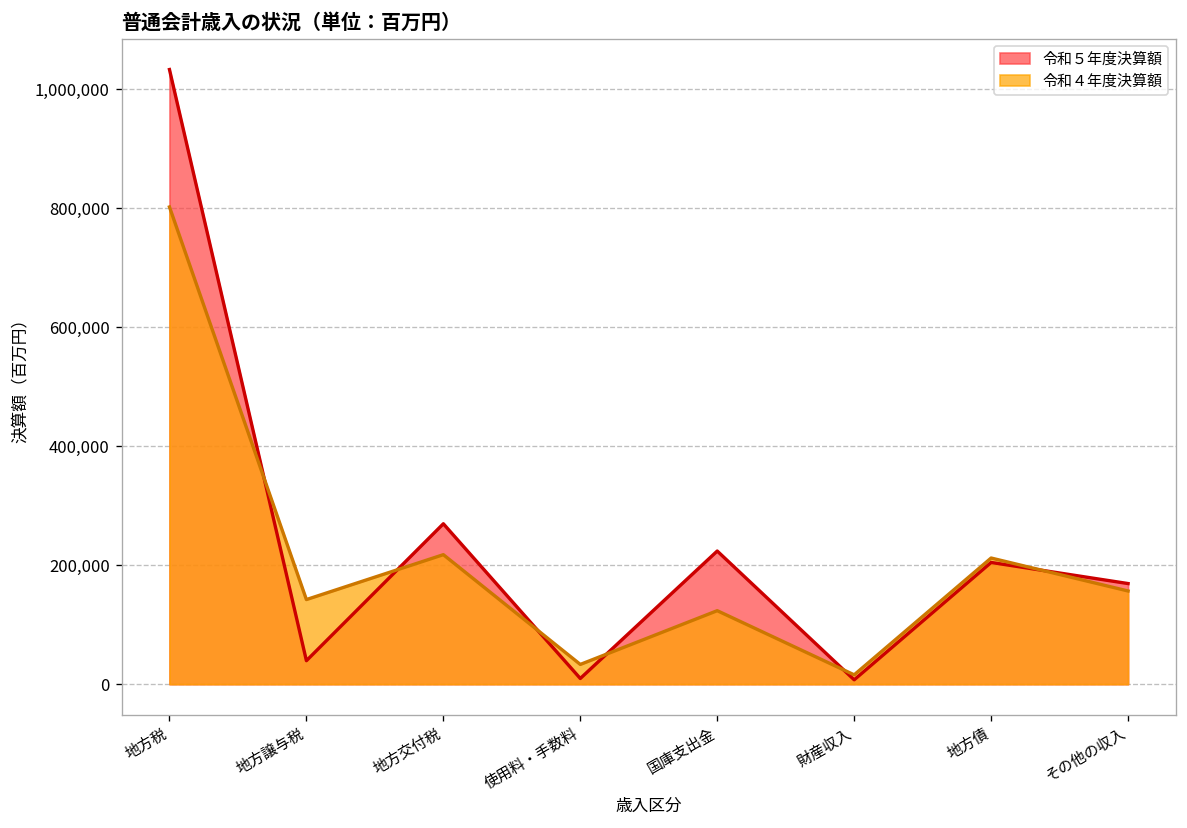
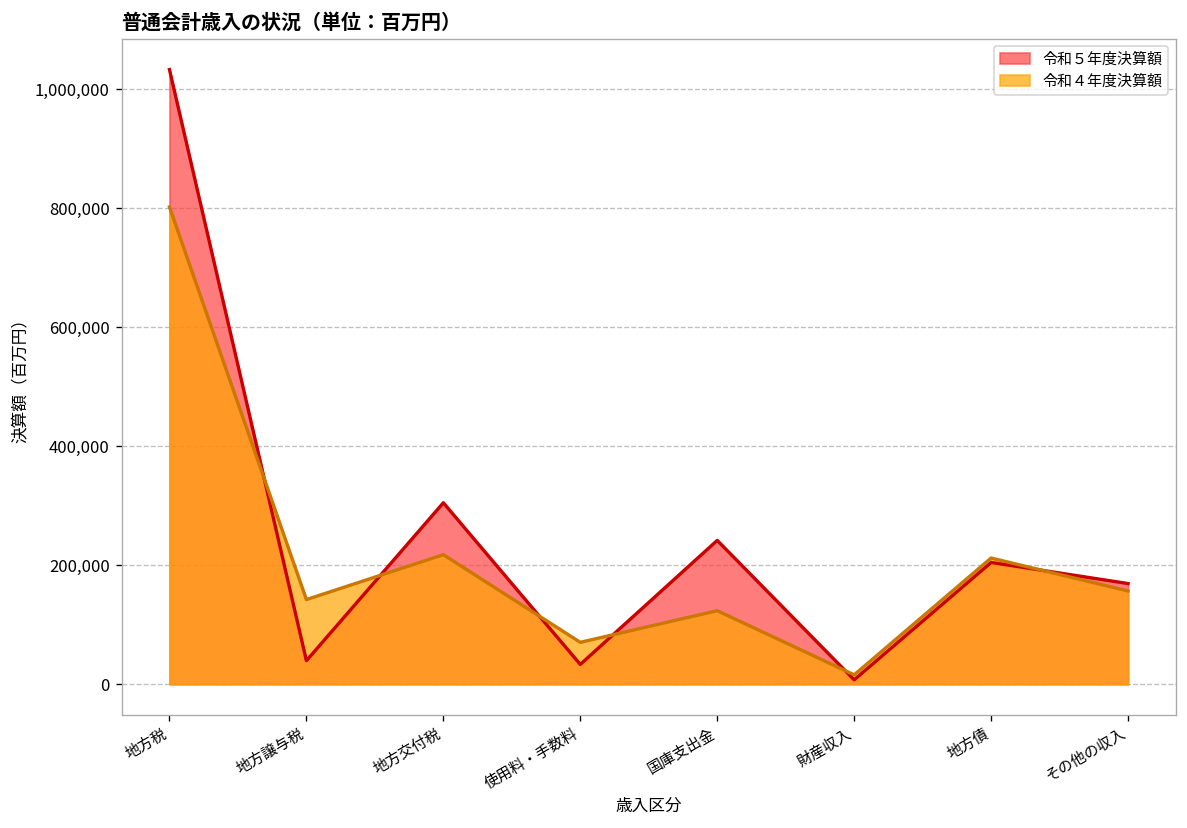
  {
    "令和５年度決算額": {
      "地方税": "1,030,000",
      "地方譲与税": "40,000",
-     "地方交付税": "270,000",
-     "使用料・手数料": "10,000",
-     "国庫支出金": "220,000",
+     "地方交付税": "310,000",
+     "使用料・手数料": "30,000",
+     "国庫支出金": "240,000",
      "財産収入": "10,000",
      "地方債": "200,000",
      "その他の収入": "170,000"
    },
    "令和４年度決算額": {
      "地方税": "800,000",
      "地方譲与税": "140,000",
      "地方交付税": "220,000",
-     "使用料・手数料": "30,000",
+     "使用料・手数料": "70,000",
      "国庫支出金": "120,000",
      "財産収入": "20,000",
      "地方債": "210,000",
      "その他の収入": "160,000"
    }
  }
